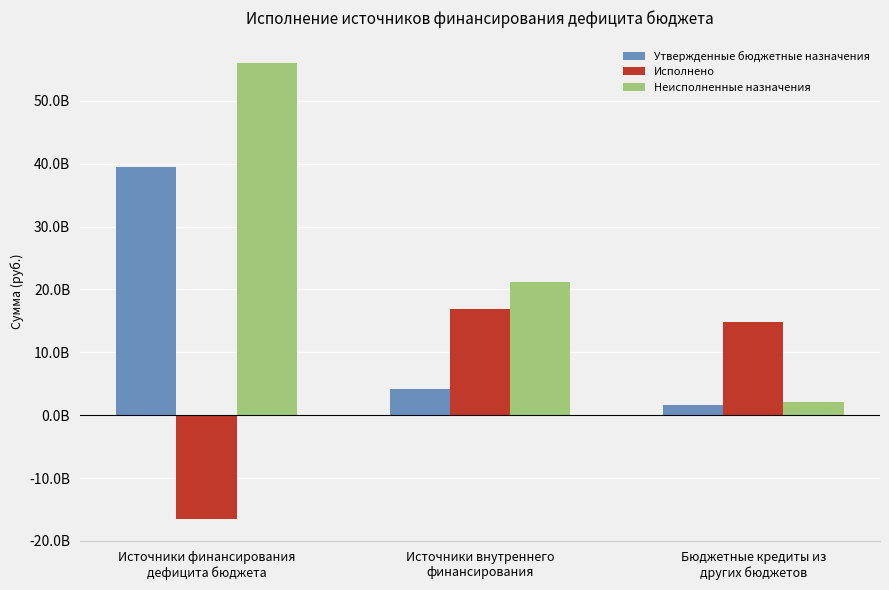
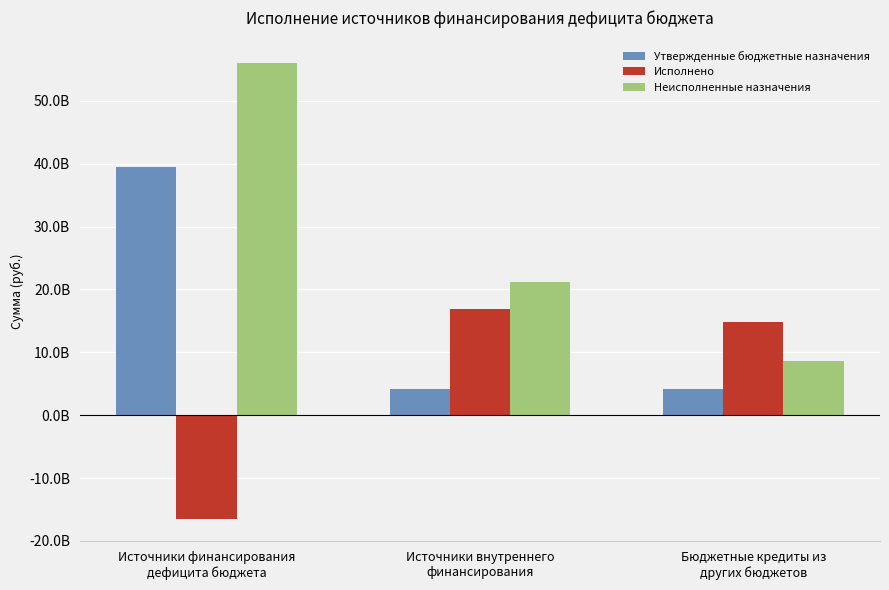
  {
    "Утвержденные бюджетные назначения": {
      "Источники финансирования дефицита бюджета": 40000000000,
      "Источники внутреннего финансирования": 4000000000,
-     "Бюджетные кредиты из других бюджетов": 2000000000
+     "Бюджетные кредиты из других бюджетов": 4000000000
    },
    "Исполнено": {
      "Источники финансирования дефицита бюджета": -16000000000,
      "Источники внутреннего финансирования": 17000000000,
      "Бюджетные кредиты из других бюджетов": 15000000000
    },
    "Неисполненные назначения": {
      "Источники финансирования дефицита бюджета": 56000000000,
      "Источники внутреннего финансирования": 21000000000,
-     "Бюджетные кредиты из других бюджетов": 2000000000
+     "Бюджетные кредиты из других бюджетов": 9000000000
    }
  }
